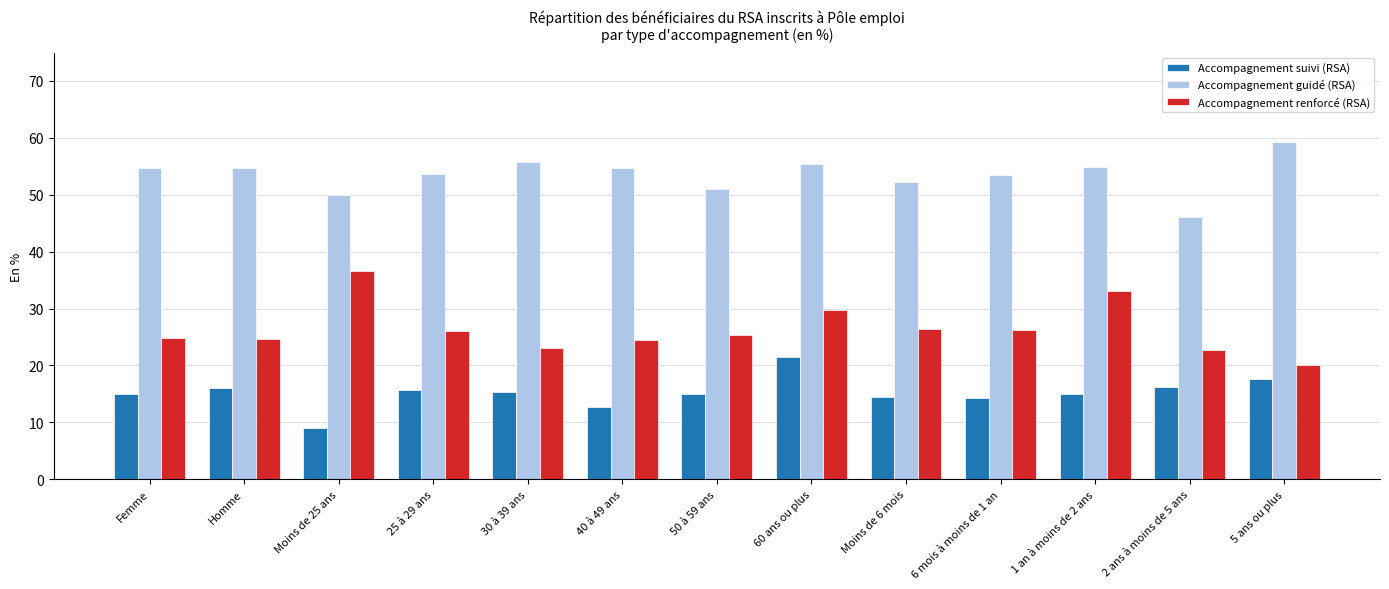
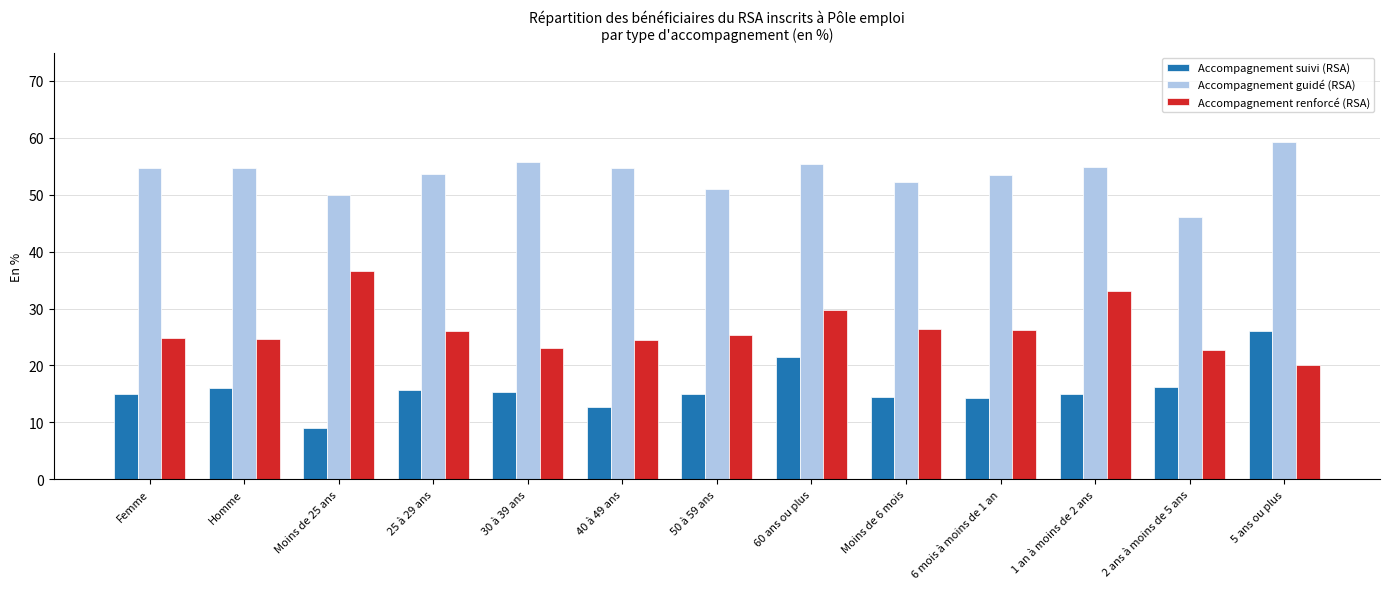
  {
    "Accompagnement suivi (RSA)": {
      "Femme": 15,
      "Homme": 16,
      "Moins de 25 ans": 9,
      "25 à 29 ans": 16,
      "30 à 39 ans": 15,
      "40 à 49 ans": 13,
      "50 à 59 ans": 15,
      "60 ans ou plus": 22,
      "Moins de 6 mois": 15,
      "6 mois à moins de 1 an": 14,
      "1 an à moins de 2 ans": 15,
      "2 ans à moins de 5 ans": 16,
-     "5 ans ou plus": 18
+     "5 ans ou plus": 26
    },
    "Accompagnement guidé (RSA)": {
      "Femme": 55,
      "Homme": 55,
      "Moins de 25 ans": 50,
      "25 à 29 ans": 54,
      "30 à 39 ans": 56,
      "40 à 49 ans": 55,
      "50 à 59 ans": 51,
      "60 ans ou plus": 55,
      "Moins de 6 mois": 52,
      "6 mois à moins de 1 an": 54,
      "1 an à moins de 2 ans": 55,
      "2 ans à moins de 5 ans": 46,
      "5 ans ou plus": 59
    },
    "Accompagnement renforcé (RSA)": {
      "Femme": 25,
      "Homme": 25,
      "Moins de 25 ans": 37,
      "25 à 29 ans": 26,
      "30 à 39 ans": 23,
      "40 à 49 ans": 25,
      "50 à 59 ans": 25,
      "60 ans ou plus": 30,
      "Moins de 6 mois": 26,
      "6 mois à moins de 1 an": 26,
      "1 an à moins de 2 ans": 33,
      "2 ans à moins de 5 ans": 23,
      "5 ans ou plus": 20
    }
  }
